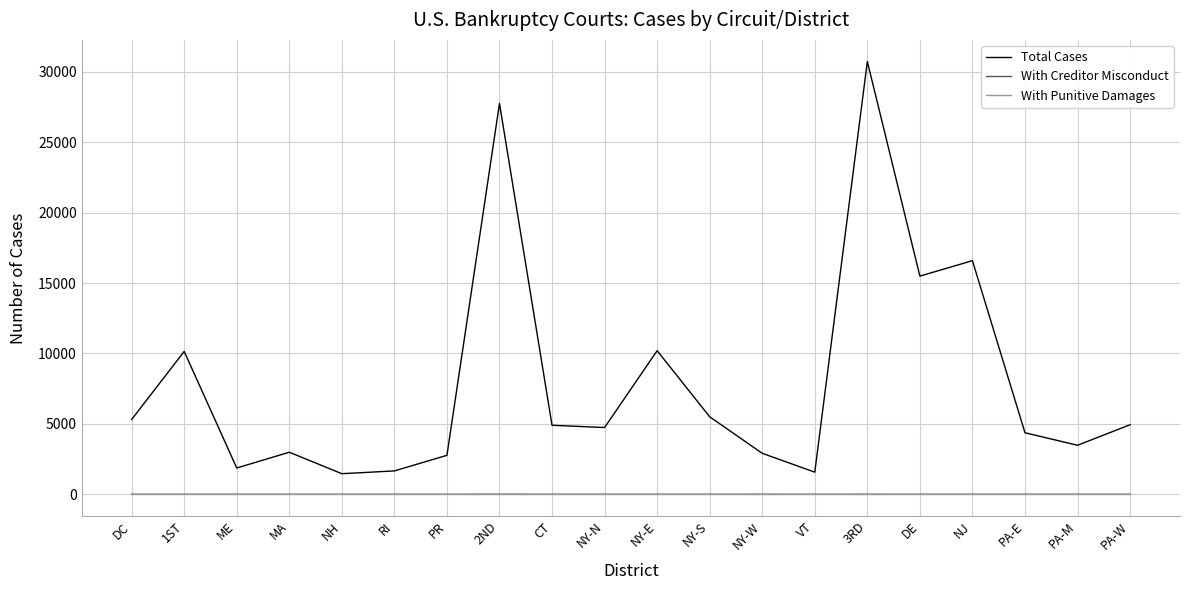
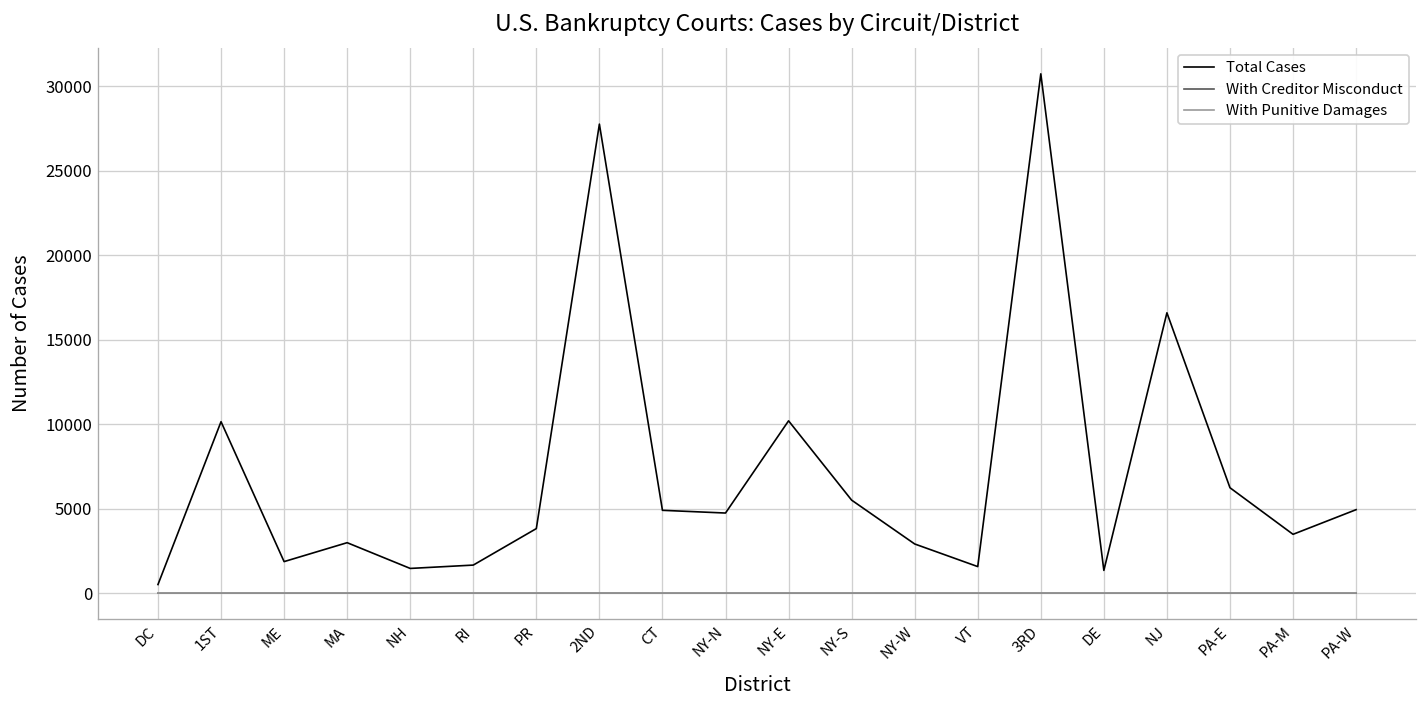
  {
    "Total Cases": {
-     "DC": 5300,
+     "DC": 500,
      "1ST": 10100,
      "ME": 1900,
      "MA": 3000,
      "NH": 1500,
      "RI": 1700,
-     "PR": 2800,
+     "PR": 3800,
      "2ND": 27800,
      "CT": 4900,
      "NY-N": 4700,
      "NY-E": 10200,
      "NY-S": 5500,
      "NY-W": 2900,
      "VT": 1600,
      "3RD": 30700,
-     "DE": 15500,
+     "DE": 1300,
      "NJ": 16600,
-     "PA-E": 4400,
+     "PA-E": 6200,
      "PA-M": 3500,
      "PA-W": 4900
    },
    "With Punitive Damages": {
      "DC": 0,
      "1ST": 0,
      "ME": 0,
      "MA": 0,
      "NH": 0,
      "RI": 0,
      "PR": 0,
      "2ND": 0,
      "CT": 0,
      "NY-N": 0,
      "NY-E": 0,
      "NY-S": 0,
      "NY-W": 0,
      "VT": 0,
      "3RD": 0,
      "DE": 0,
      "NJ": 0,
      "PA-E": 0,
      "PA-M": 0,
      "PA-W": 0
    }
  }
